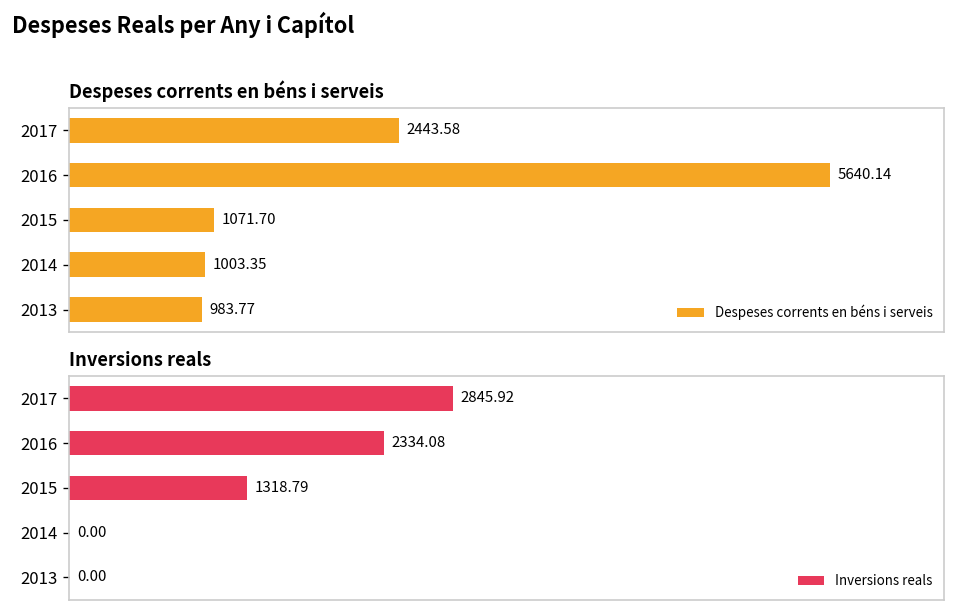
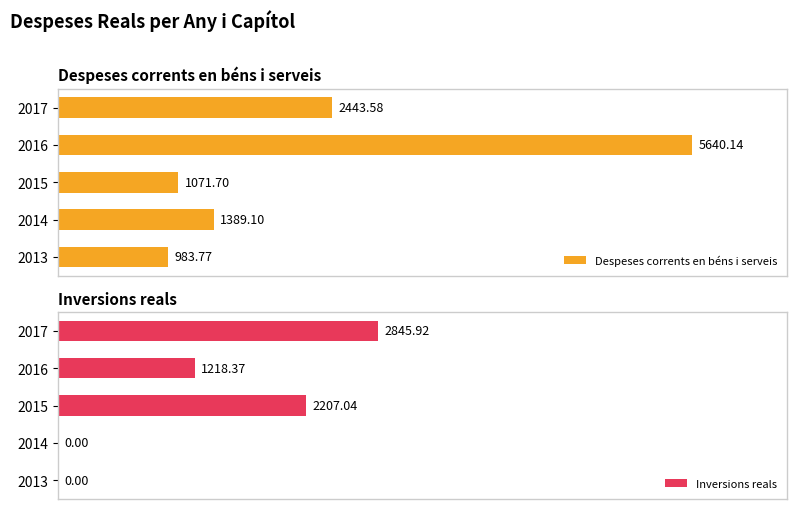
  {
    "Despeses corrents en béns i serveis": {
      "2017": 2443.58,
      "2016": 5640.14,
      "2015": 1071.70,
-     "2014": 1003.35,
+     "2014": 1389.10,
      "2013": 983.77
    },
    "Inversions reals": {
      "2017": 2845.92,
-     "2016": 2334.08,
-     "2015": 1318.79,
+     "2016": 1218.37,
+     "2015": 2207.04,
      "2014": 0.00,
      "2013": 0.00
    }
  }
